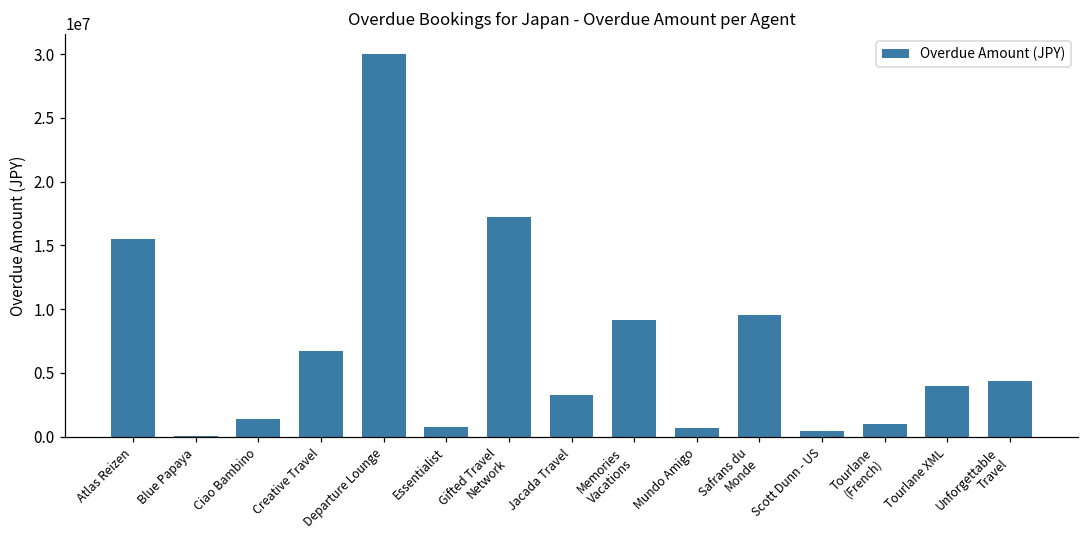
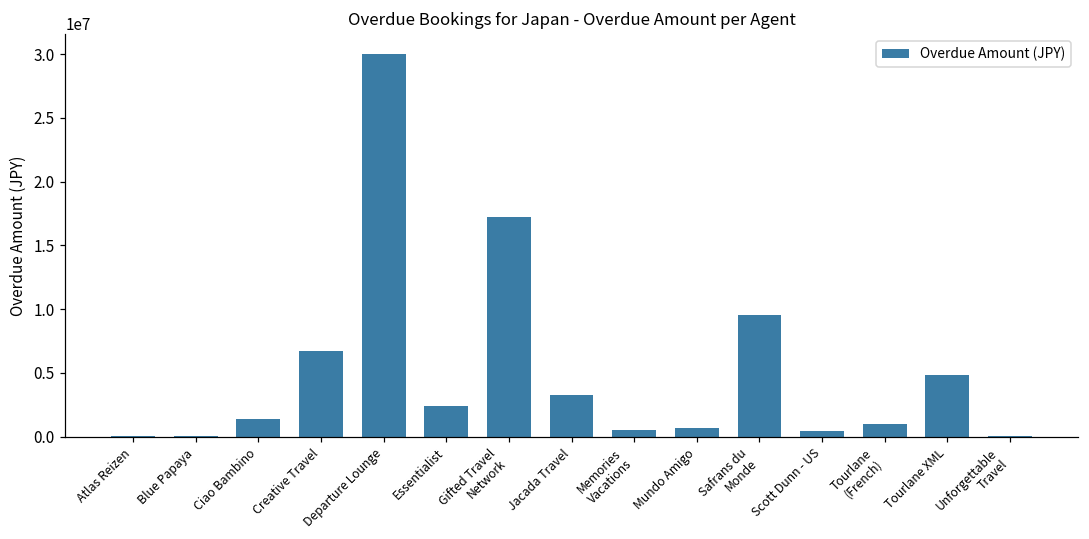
  {
-   "Atlas Reizen": 15500000,
+   "Atlas Reizen": 0,
    "Ciao Bambino": 1400000,
    "Creative Travel": 6700000,
    "Departure Lounge": 30000000,
-   "Essentialist": 700000,
+   "Essentialist": 2400000,
    "Gifted Travel Network": 17200000,
    "Jacada Travel": 3300000,
-   "Memories Vacations": 9200000,
+   "Memories Vacations": 500000,
    "Mundo Amigo": 700000,
    "Safrans du Monde": 9500000,
    "Scott Dunn - US": 500000,
    "Tourlane (French)": 1000000,
-   "Tourlane XML": 3900000,
-   "Unforgettable Travel": 4300000
+   "Tourlane XML": 4800000,
+   "Unforgettable Travel": 0
  }
